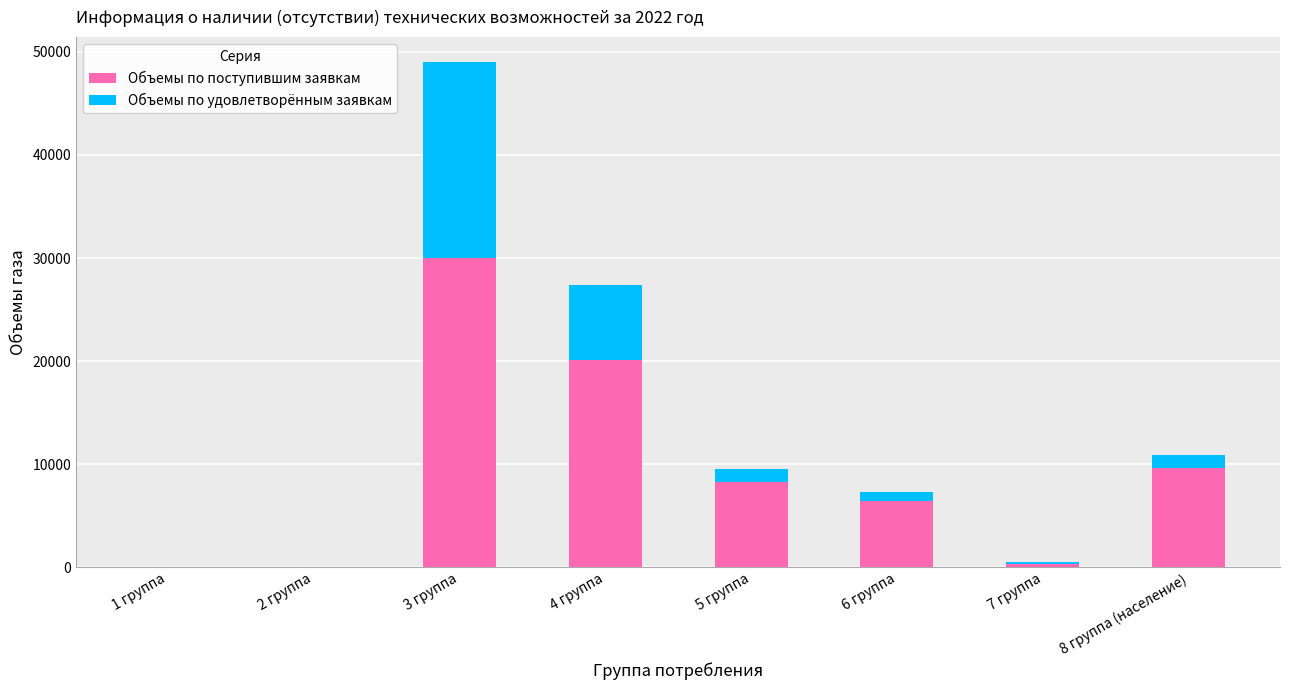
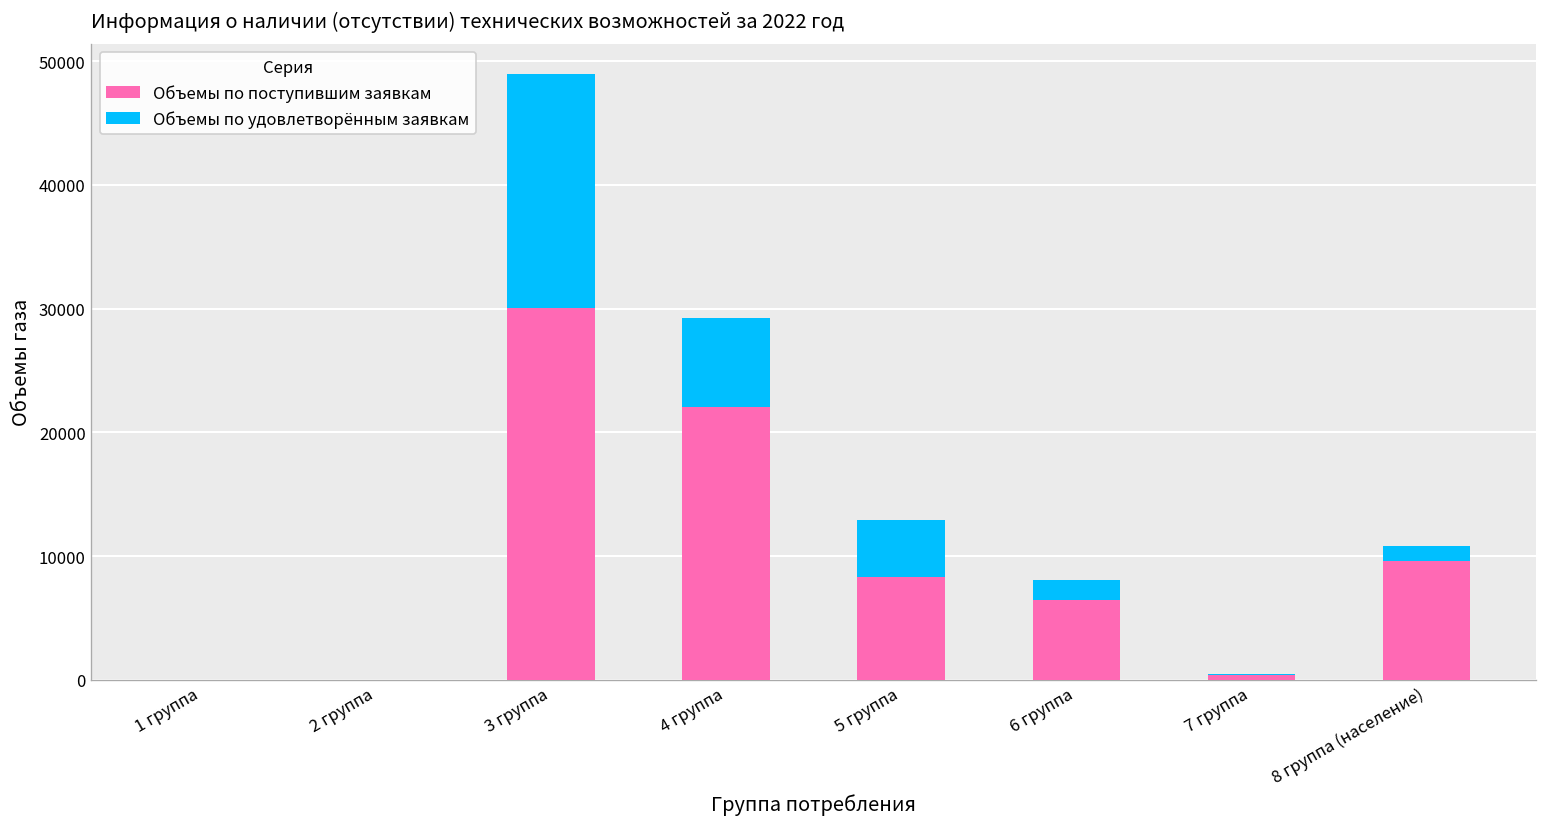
  {
    "Объемы по поступившим заявкам": {
      "1 группа": 0,
      "2 группа": 0,
      "3 группа": 30000,
-     "4 группа": 20200,
+     "4 группа": 22000,
      "5 группа": 8300,
      "6 группа": 6500,
      "7 группа": 400,
      "8 группа (население)": 9600
    },
    "Объемы по удовлетворённым заявкам": {
      "1 группа": 0,
      "2 группа": 0,
      "3 группа": 18900,
      "4 группа": 7300,
-     "5 группа": 1200,
-     "6 группа": 800,
+     "5 группа": 4600,
+     "6 группа": 1600,
      "8 группа (население)": 1200
    }
  }
